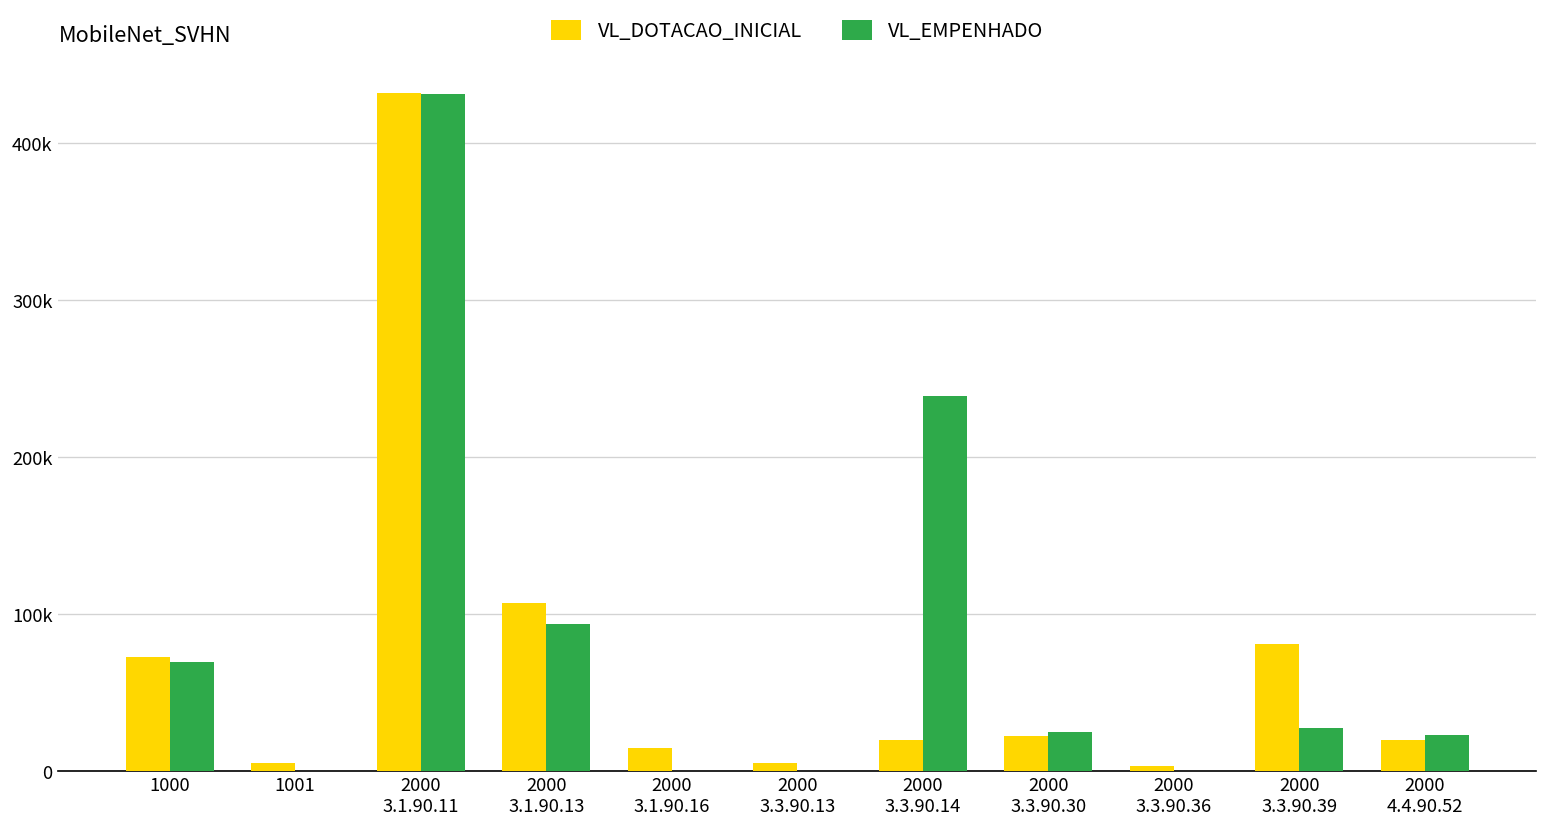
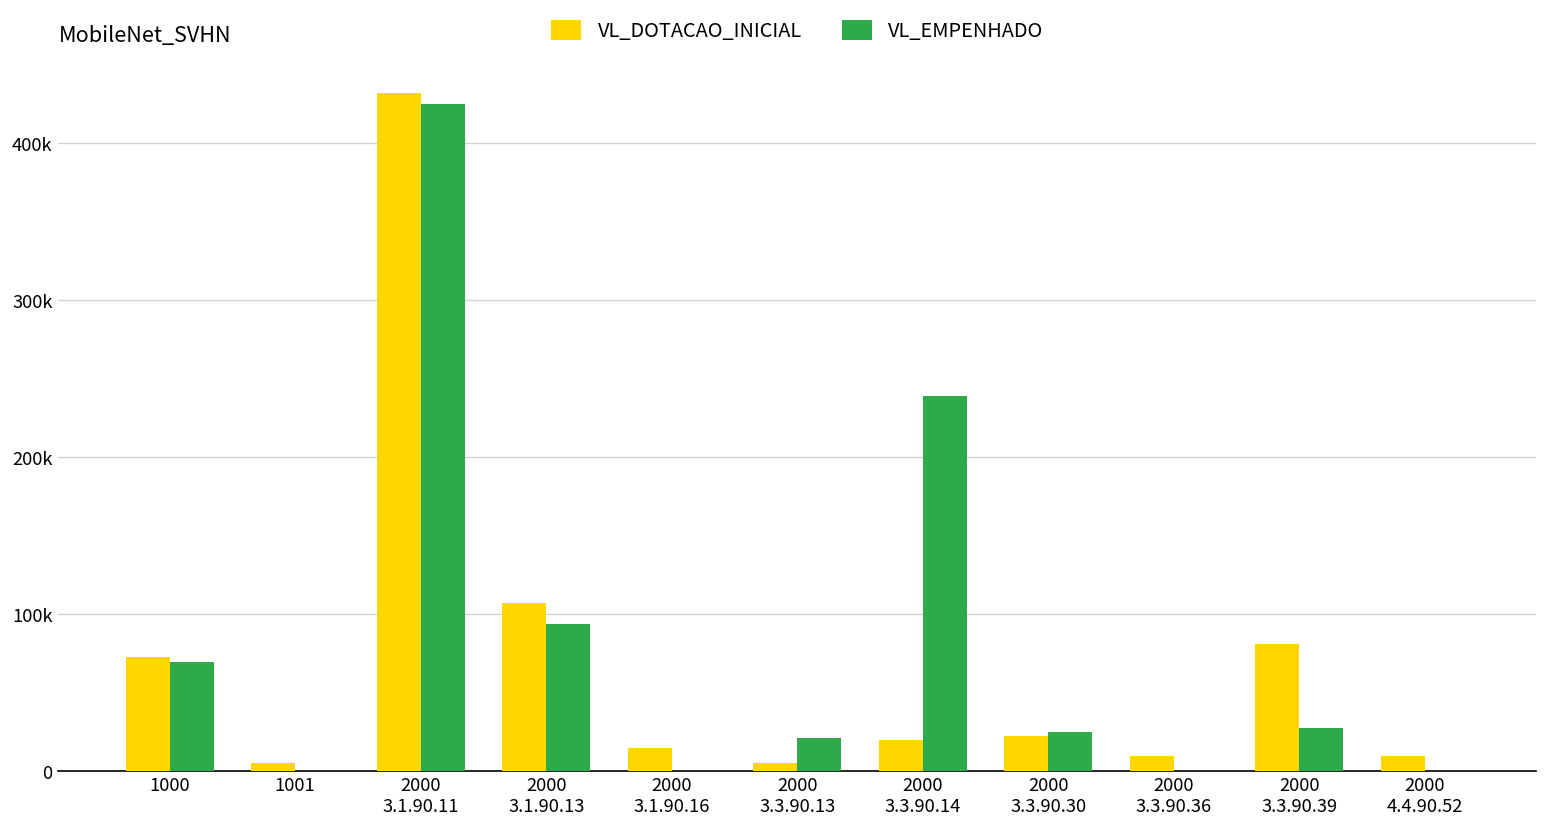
  {
    "VL_DOTACAO_INICIAL": {
      "1000": 73000,
      "1001": 5000,
      "2000 3.1.90.11": 432000,
      "2000 3.1.90.13": 107000,
      "2000 3.1.90.16": 15000,
      "2000 3.3.90.13": 5000,
      "2000 3.3.90.14": 20000,
      "2000 3.3.90.30": 22000,
-     "2000 3.3.90.36": 3000,
+     "2000 3.3.90.36": 10000,
      "2000 3.3.90.39": 81000,
-     "2000 4.4.90.52": 20000
+     "2000 4.4.90.52": 9000
    },
    "VL_EMPENHADO": {
      "1000": 70000,
      "1001": 0,
-     "2000 3.1.90.11": 432000,
+     "2000 3.1.90.11": 425000,
      "2000 3.1.90.13": 94000,
      "2000 3.1.90.16": 0,
-     "2000 3.3.90.13": 0,
+     "2000 3.3.90.13": 21000,
      "2000 3.3.90.14": 239000,
      "2000 3.3.90.30": 25000,
      "2000 3.3.90.36": 0,
      "2000 3.3.90.39": 28000,
-     "2000 4.4.90.52": 23000
+     "2000 4.4.90.52": 0
    }
  }
